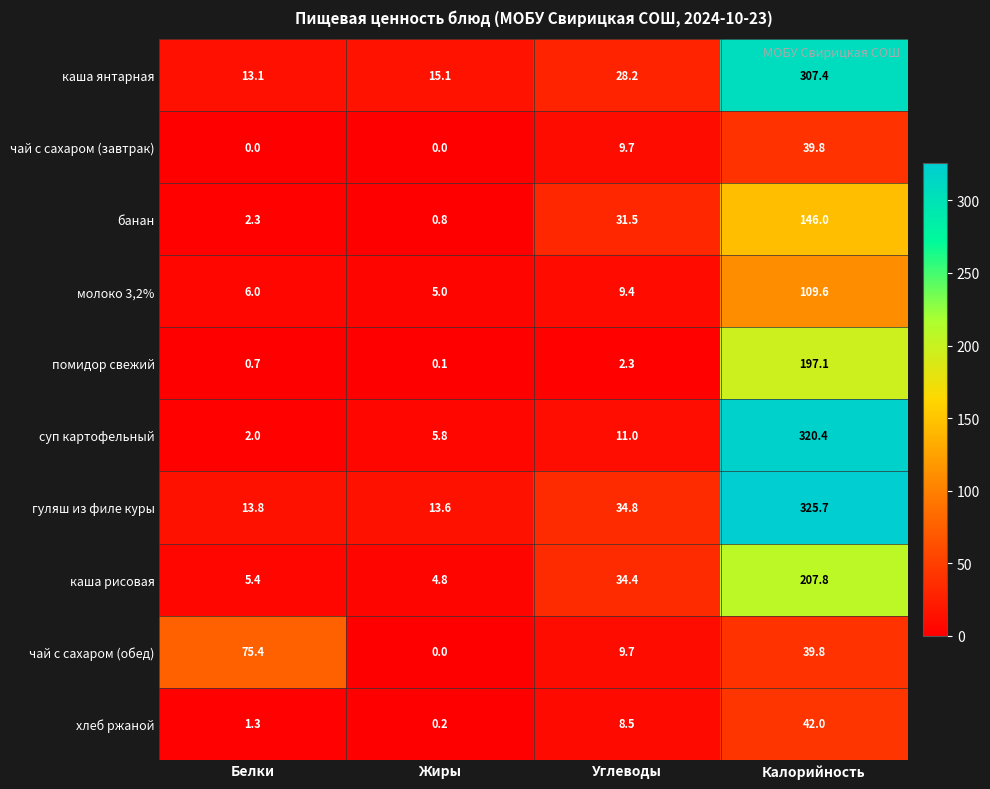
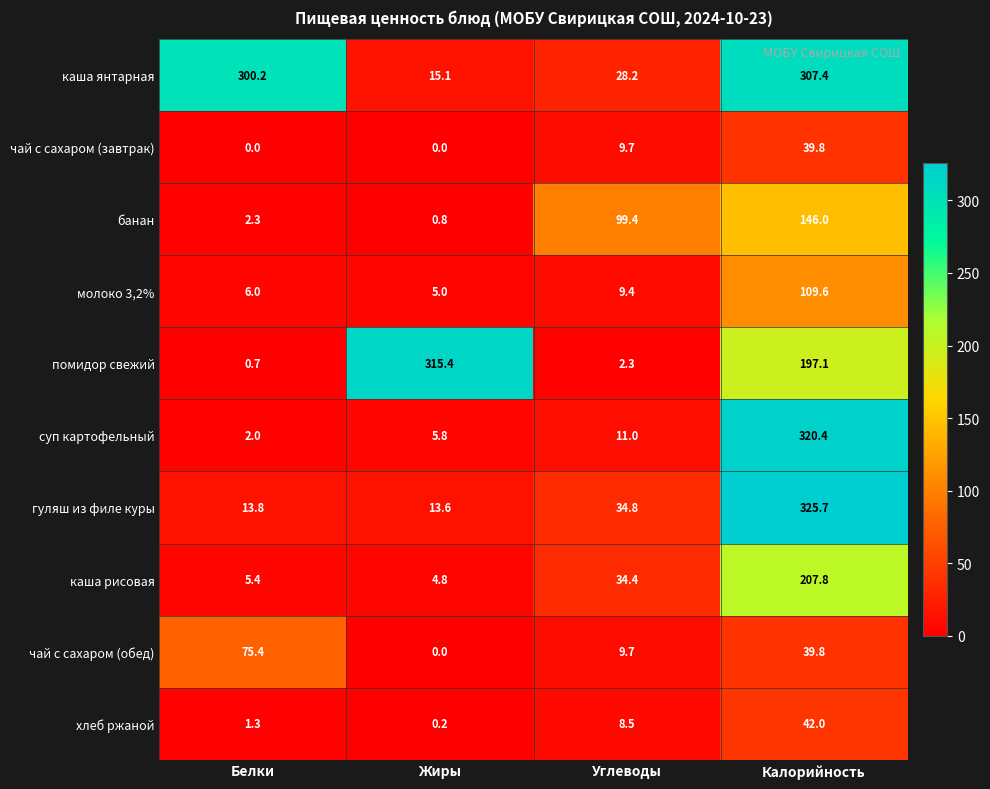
  {
    "каша янтарная": {
-     "Белки": 13.1,
+     "Белки": 300.2,
      "Жиры": 15.1,
      "Углеводы": 28.2
    },
    "чай с сахаром (завтрак)": {
      "Белки": 0.0,
      "Жиры": 0.0,
      "Углеводы": 9.7,
      "Калорийность": 39.8
    },
    "банан": {
      "Белки": 2.3,
      "Жиры": 0.8,
-     "Углеводы": 31.5,
+     "Углеводы": 99.4,
      "Калорийность": 146.0
    },
    "молоко 3,2%": {
      "Белки": 6.0,
      "Жиры": 5.0,
      "Углеводы": 9.4,
      "Калорийность": 109.6
    },
    "помидор свежий": {
      "Белки": 0.7,
-     "Жиры": 0.1,
+     "Жиры": 315.4,
      "Углеводы": 2.3,
      "Калорийность": 197.1
    },
    "суп картофельный": {
      "Белки": 2.0,
      "Жиры": 5.8,
      "Углеводы": 11.0,
      "Калорийность": 320.4
    },
    "гуляш из филе куры": {
      "Белки": 13.8,
      "Жиры": 13.6,
      "Углеводы": 34.8,
      "Калорийность": 325.7
    },
    "каша рисовая": {
      "Белки": 5.4,
      "Жиры": 4.8,
      "Углеводы": 34.4,
      "Калорийность": 207.8
    },
    "чай с сахаром (обед)": {
      "Белки": 75.4,
      "Жиры": 0.0,
      "Углеводы": 9.7,
      "Калорийность": 39.8
    },
    "хлеб ржаной": {
      "Белки": 1.3,
      "Жиры": 0.2,
      "Углеводы": 8.5,
      "Калорийность": 42.0
    }
  }
